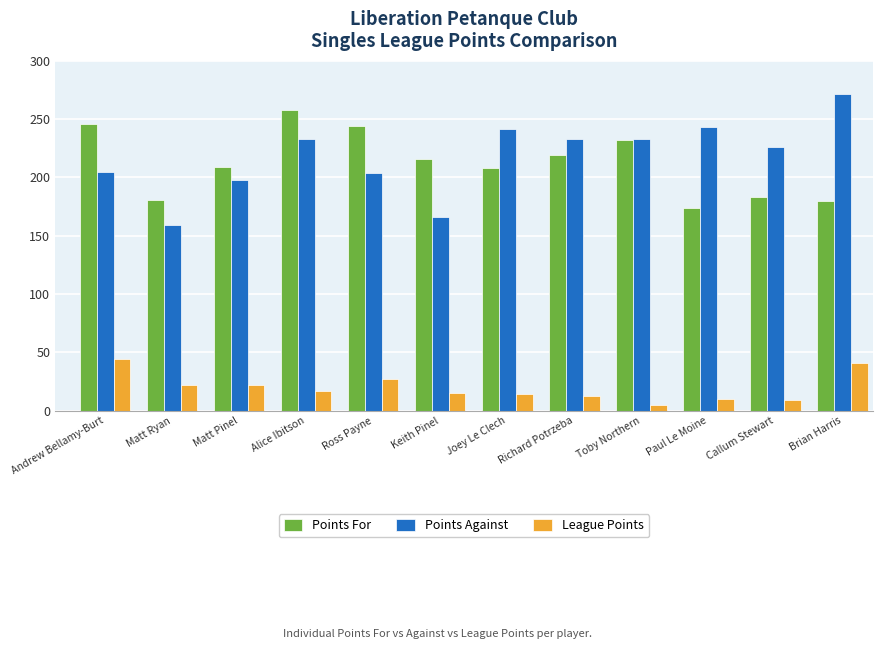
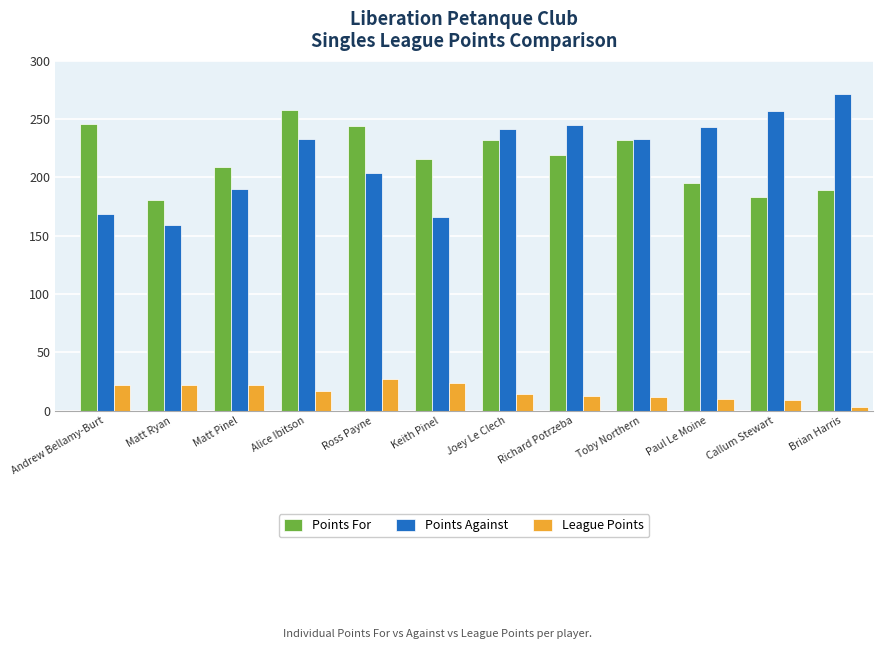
  {
    "Points For": {
      "Andrew Bellamy-Burt": 246,
      "Matt Ryan": 181,
      "Matt Pinel": 209,
      "Alice Ibitson": 258,
      "Ross Payne": 244,
      "Keith Pinel": 216,
-     "Joey Le Clech": 208,
+     "Joey Le Clech": 232,
      "Richard Potrzeba": 219,
      "Toby Northern": 232,
-     "Paul Le Moine": 174,
+     "Paul Le Moine": 195,
      "Callum Stewart": 183,
-     "Brian Harris": 180
+     "Brian Harris": 189
    },
    "Points Against": {
-     "Andrew Bellamy-Burt": 205,
+     "Andrew Bellamy-Burt": 169,
      "Matt Ryan": 159,
-     "Matt Pinel": 198,
+     "Matt Pinel": 190,
      "Alice Ibitson": 233,
      "Ross Payne": 204,
      "Keith Pinel": 166,
      "Joey Le Clech": 242,
-     "Richard Potrzeba": 233,
+     "Richard Potrzeba": 245,
      "Toby Northern": 233,
      "Paul Le Moine": 243,
-     "Callum Stewart": 226,
+     "Callum Stewart": 257,
      "Brian Harris": 272
    },
    "League Points": {
-     "Andrew Bellamy-Burt": 44,
+     "Andrew Bellamy-Burt": 22,
      "Matt Ryan": 22,
      "Matt Pinel": 22,
      "Alice Ibitson": 17,
      "Ross Payne": 27,
-     "Keith Pinel": 15,
+     "Keith Pinel": 24,
      "Joey Le Clech": 14,
      "Richard Potrzeba": 13,
-     "Toby Northern": 5,
+     "Toby Northern": 12,
      "Paul Le Moine": 10,
      "Callum Stewart": 9,
-     "Brian Harris": 41
+     "Brian Harris": 3
    }
  }
